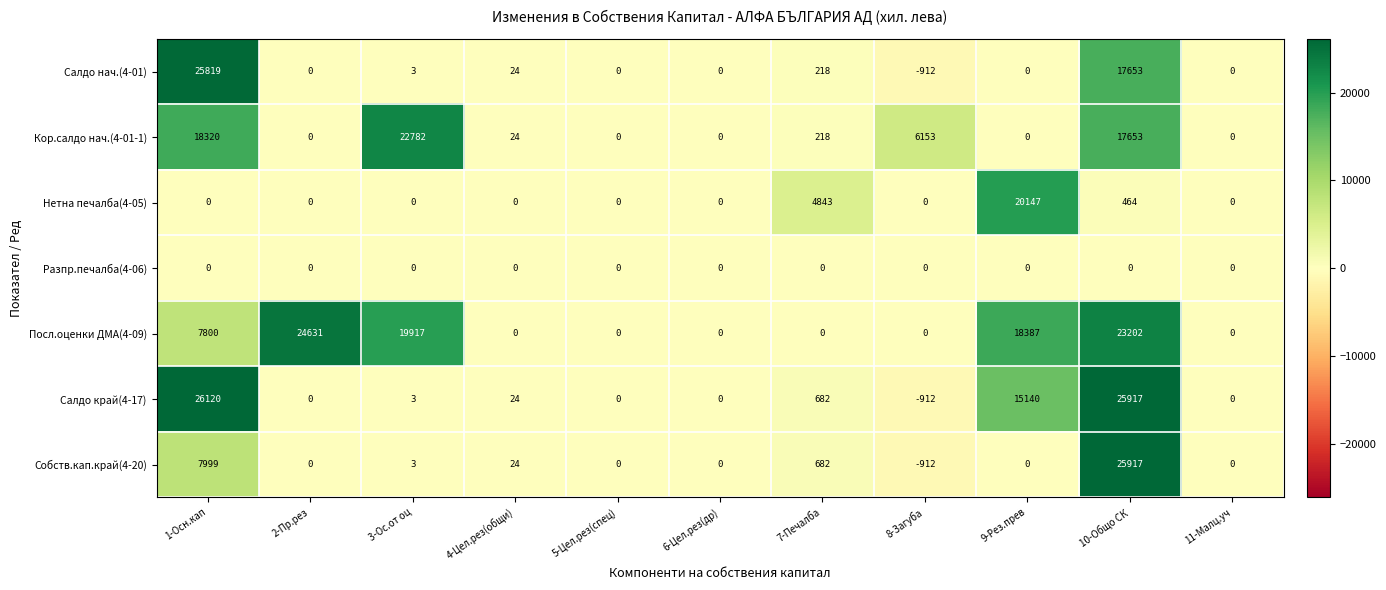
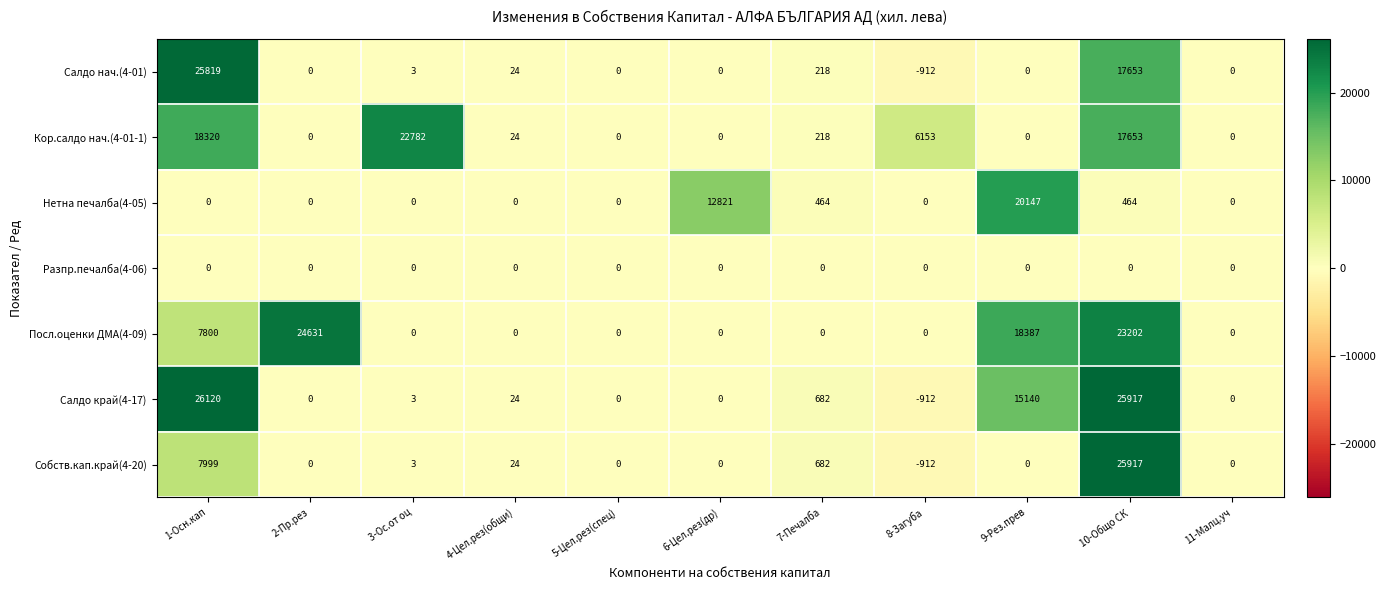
  {
    "Салдо нач.(4-01)": {
      "1-Осн.кап": 25819,
      "2-Пр.рез": 0,
      "3-Oc.от оц": 3,
      "4-Цел.рез(общи)": 24,
      "5-Цел.рез(спец)": 0,
      "6-Цел.рез(др)": 0,
      "7-Печалба": 218,
      "8-Загуба": -912,
      "9-Рез.прев": 0,
      "10-Общо СК": 17653,
      "11-Малц.уч": 0
    },
    "Кор.салдо нач.(4-01-1)": {
      "1-Осн.кап": 18320,
      "2-Пр.рез": 0,
      "3-Oc.от оц": 22782,
      "4-Цел.рез(общи)": 24,
      "5-Цел.рез(спец)": 0,
      "6-Цел.рез(др)": 0,
      "7-Печалба": 218,
      "8-Загуба": 6153,
      "9-Рез.прев": 0,
      "10-Общо СК": 17653,
      "11-Малц.уч": 0
    },
    "Нетна печалба(4-05)": {
      "1-Осн.кап": 0,
      "2-Пр.рез": 0,
      "3-Oc.от оц": 0,
      "4-Цел.рез(общи)": 0,
      "5-Цел.рез(спец)": 0,
-     "6-Цел.рез(др)": 0,
-     "7-Печалба": 4843,
+     "6-Цел.рез(др)": 12821,
+     "7-Печалба": 464,
      "8-Загуба": 0,
      "9-Рез.прев": 20147,
      "10-Общо СК": 464,
      "11-Малц.уч": 0
    },
    "Разпр.печалба(4-06)": {
      "1-Осн.кап": 0,
      "2-Пр.рез": 0,
      "3-Oc.от оц": 0,
      "4-Цел.рез(общи)": 0,
      "5-Цел.рез(спец)": 0,
      "6-Цел.рез(др)": 0,
      "7-Печалба": 0,
      "8-Загуба": 0,
      "9-Рез.прев": 0,
      "10-Общо СК": 0,
      "11-Малц.уч": 0
    },
    "Посл.оценки ДМА(4-09)": {
      "1-Осн.кап": 7800,
      "2-Пр.рез": 24631,
-     "3-Oc.от оц": 19917,
+     "3-Oc.от оц": 0,
      "4-Цел.рез(общи)": 0,
      "5-Цел.рез(спец)": 0,
      "6-Цел.рез(др)": 0,
      "7-Печалба": 0,
      "8-Загуба": 0,
      "9-Рез.прев": 18387,
      "10-Общо СК": 23202,
      "11-Малц.уч": 0
    },
    "Салдо край(4-17)": {
      "1-Осн.кап": 26120,
      "2-Пр.рез": 0,
      "3-Oc.от оц": 3,
      "4-Цел.рез(общи)": 24,
      "5-Цел.рез(спец)": 0,
      "6-Цел.рез(др)": 0,
      "7-Печалба": 682,
      "8-Загуба": -912,
      "9-Рез.прев": 15140,
      "10-Общо СК": 25917,
      "11-Малц.уч": 0
    },
    "Собств.кап.край(4-20)": {
      "1-Осн.кап": 7999,
      "2-Пр.рез": 0,
      "3-Oc.от оц": 3,
      "4-Цел.рез(общи)": 24,
      "5-Цел.рез(спец)": 0,
      "6-Цел.рез(др)": 0,
      "7-Печалба": 682,
      "8-Загуба": -912,
      "9-Рез.прев": 0,
      "10-Общо СК": 25917,
      "11-Малц.уч": 0
    }
  }
